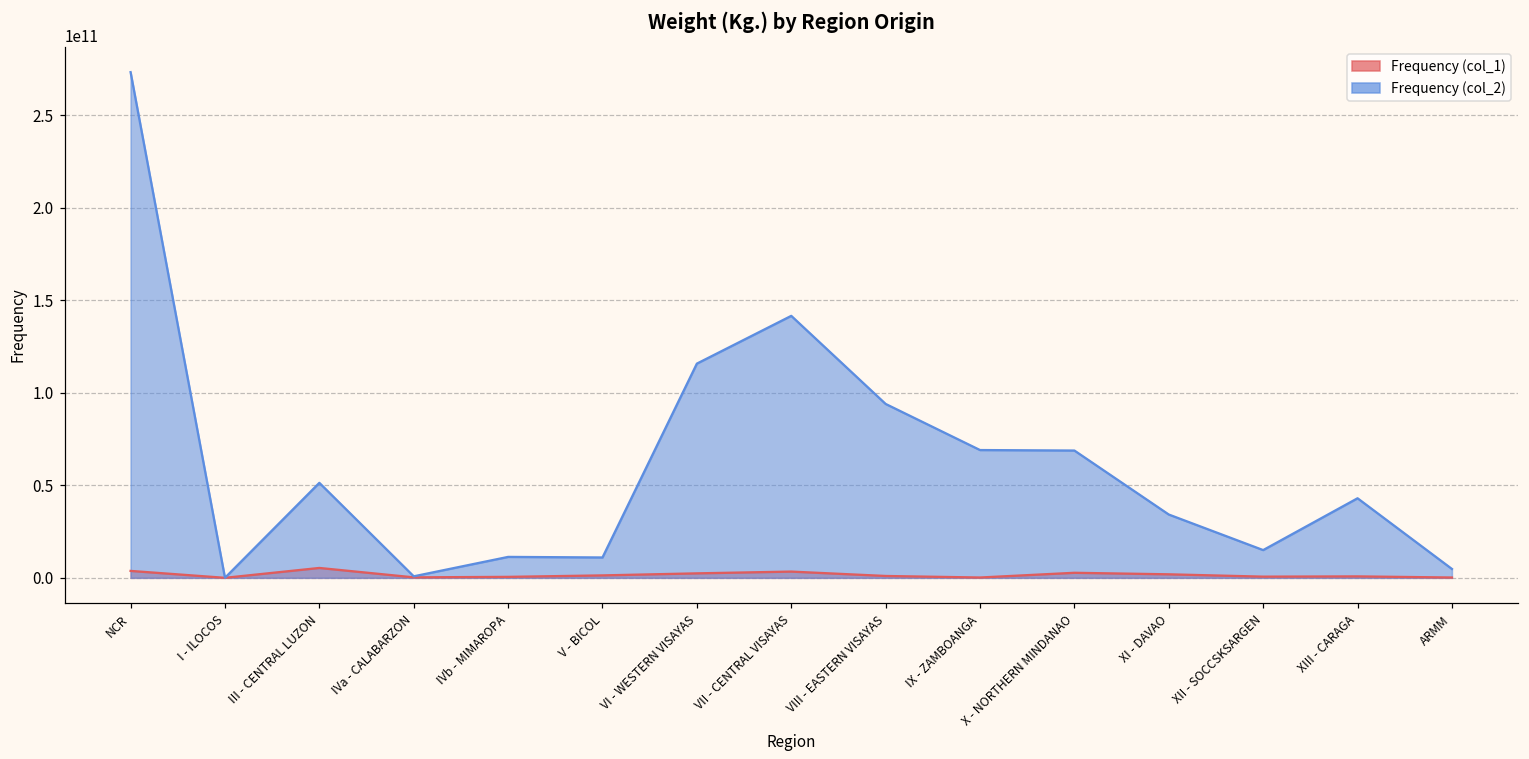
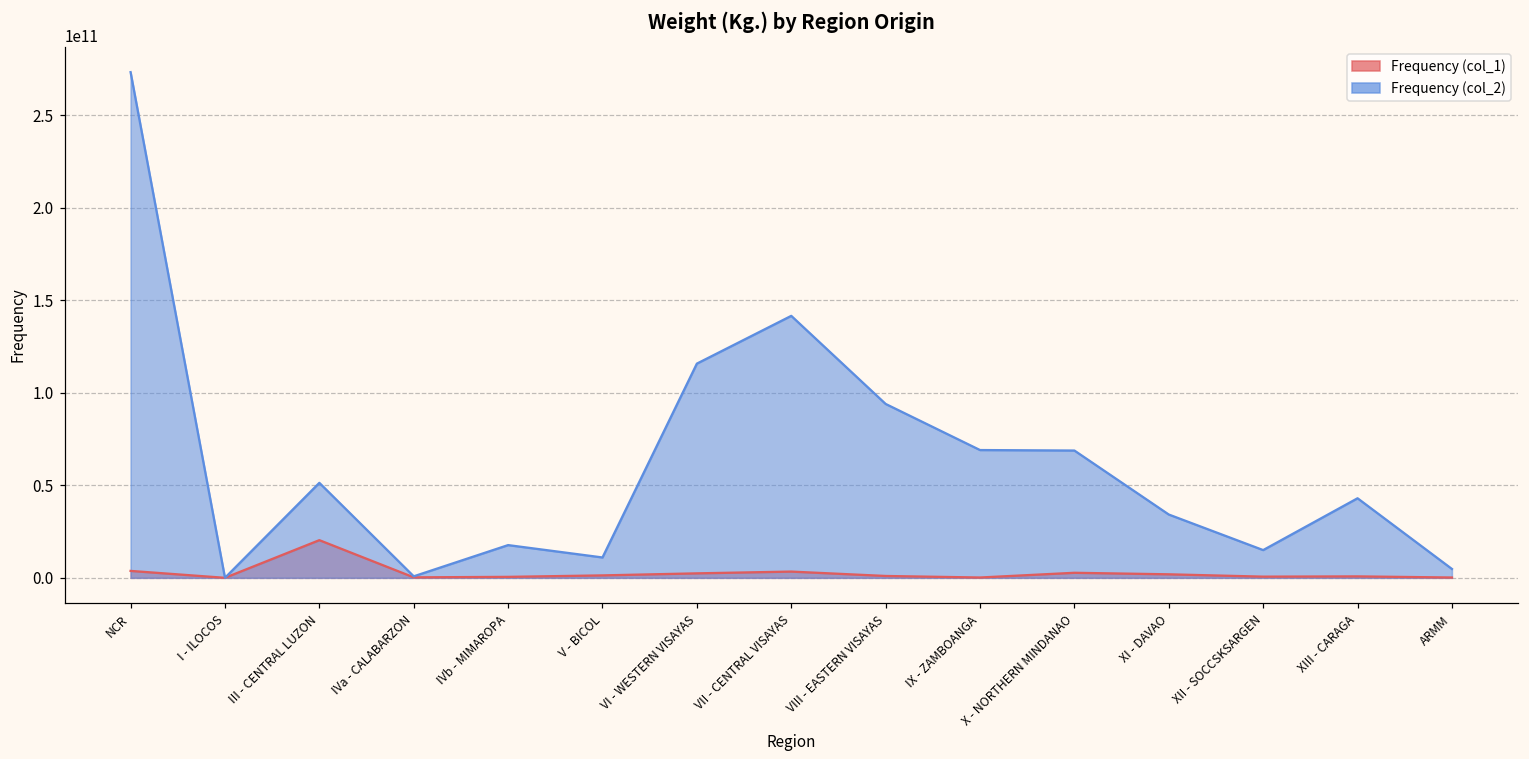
  {
    "Frequency (col_1)": {
      "NCR": 4000000000,
-     "III - CENTRAL LUZON": 5000000000,
+     "III - CENTRAL LUZON": 20000000000,
      "IVb - MIMAROPA": 1000000000,
      "V - BICOL": 1000000000,
      "VI - WESTERN VISAYAS": 2000000000,
      "VII - CENTRAL VISAYAS": 3000000000,
      "VIII - EASTERN VISAYAS": 1000000000,
      "IX - ZAMBOANGA": 0,
      "X - NORTHERN MINDANAO": 3000000000,
      "XI - DAVAO": 2000000000,
      "XII - SOCCSKSARGEN": 1000000000,
      "XIII - CARAGA": 1000000000,
      "ARMM": 0
    },
    "Frequency (col_2)": {
      "NCR": 273000000000,
      "III - CENTRAL LUZON": 51000000000,
-     "IVb - MIMAROPA": 11000000000,
+     "IVb - MIMAROPA": 18000000000,
      "V - BICOL": 11000000000,
      "VI - WESTERN VISAYAS": 116000000000,
      "VII - CENTRAL VISAYAS": 142000000000,
      "VIII - EASTERN VISAYAS": 94000000000,
      "IX - ZAMBOANGA": 69000000000,
      "X - NORTHERN MINDANAO": 69000000000,
      "XI - DAVAO": 34000000000,
      "XII - SOCCSKSARGEN": 15000000000,
      "XIII - CARAGA": 43000000000,
      "ARMM": 5000000000
    }
  }
